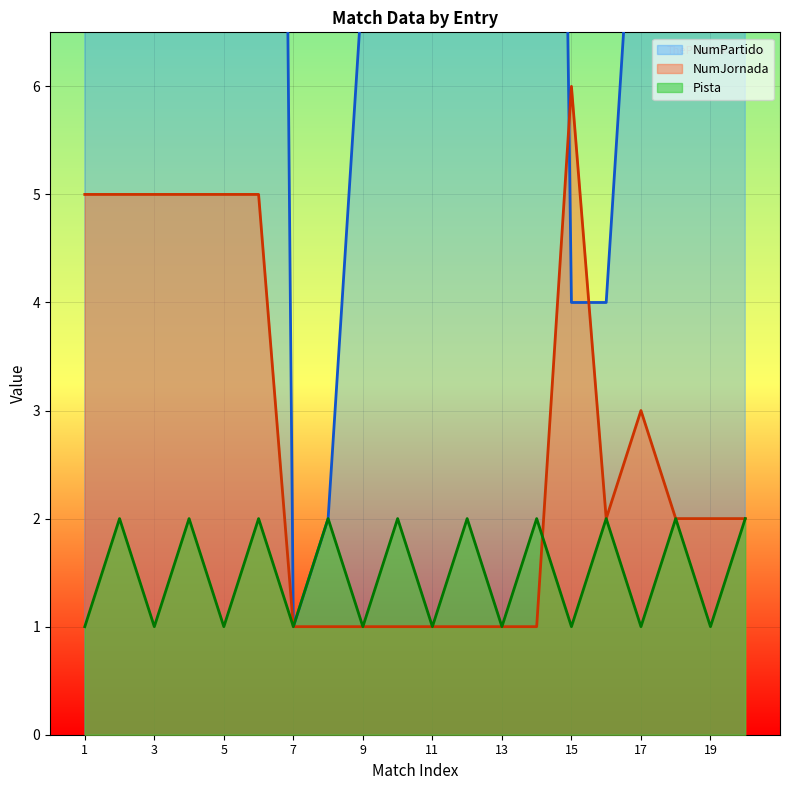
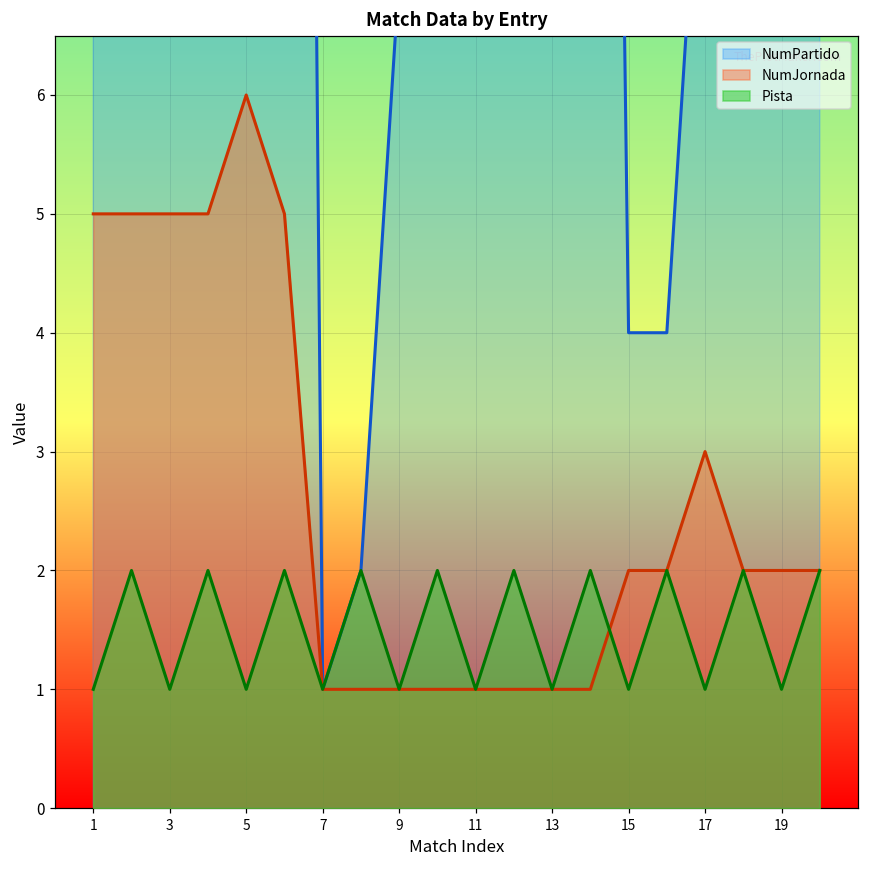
  {
    "NumPartido": {
      "15": 4
    },
    "NumJornada": {
      "1": 5,
      "3": 5,
-     "5": 5,
-     "15": 6,
+     "5": 6,
+     "15": 2,
      "17": 3,
      "19": 2
    },
    "Pista": {
      "1": 1,
      "3": 1,
      "5": 1,
      "15": 1,
      "17": 1,
      "19": 1
    }
  }
